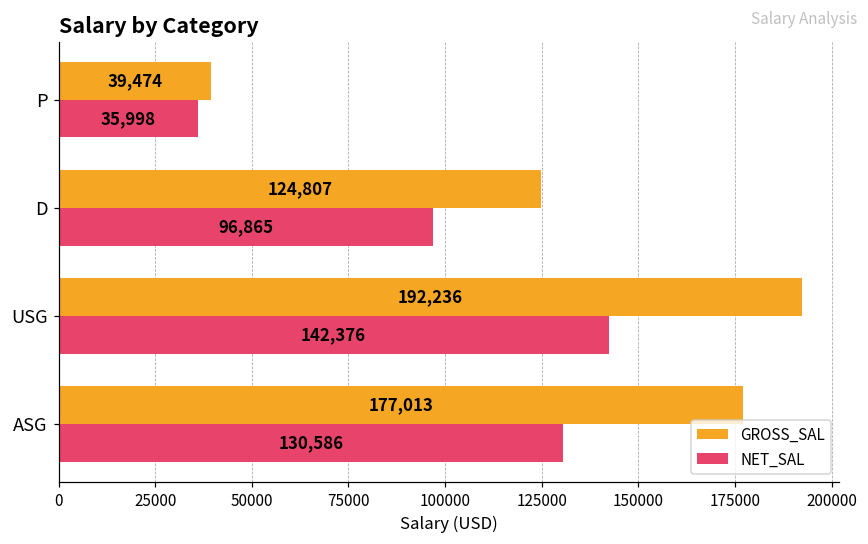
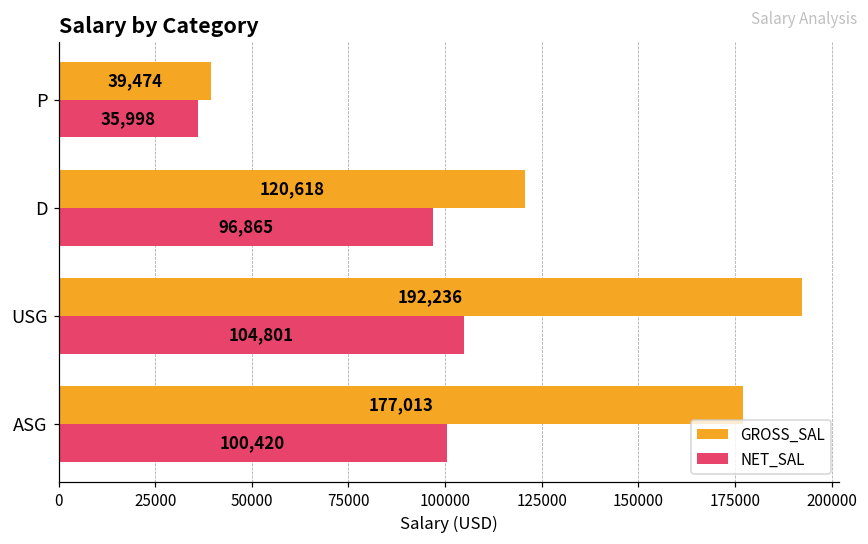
  {
    "GROSS_SAL": {
      "P": "39,474",
-     "D": "124,807",
+     "D": "120,618",
      "USG": "192,236",
      "ASG": "177,013"
    },
    "NET_SAL": {
      "P": "35,998",
      "D": "96,865",
-     "USG": "142,376",
-     "ASG": "130,586"
+     "USG": "104,801",
+     "ASG": "100,420"
    }
  }
